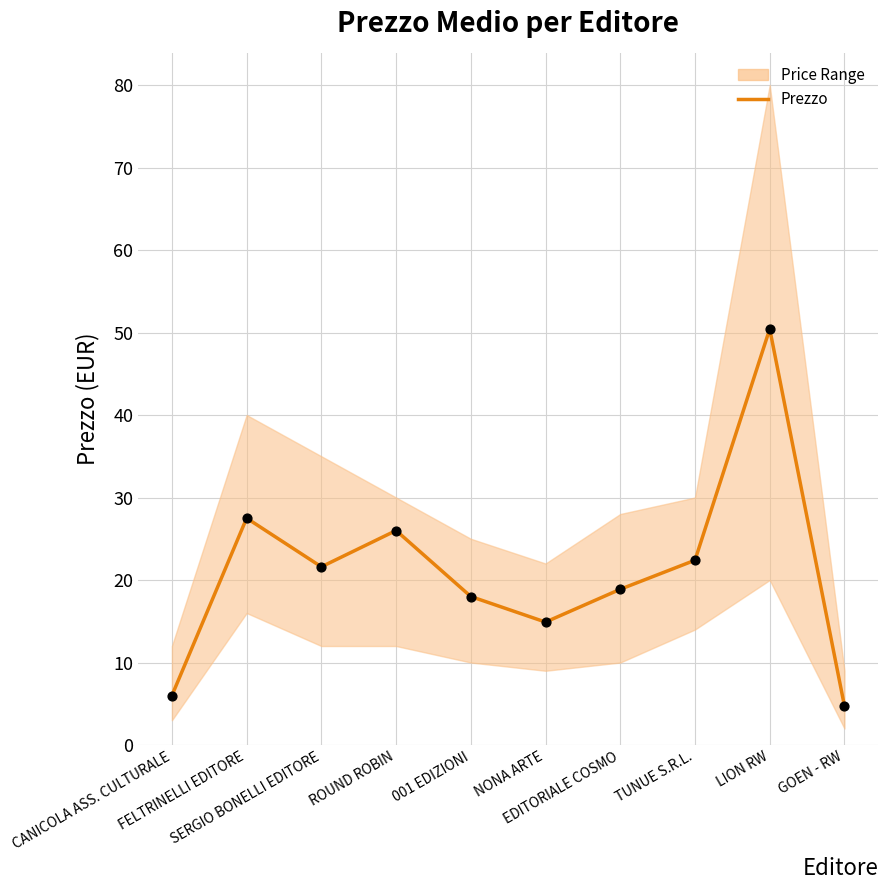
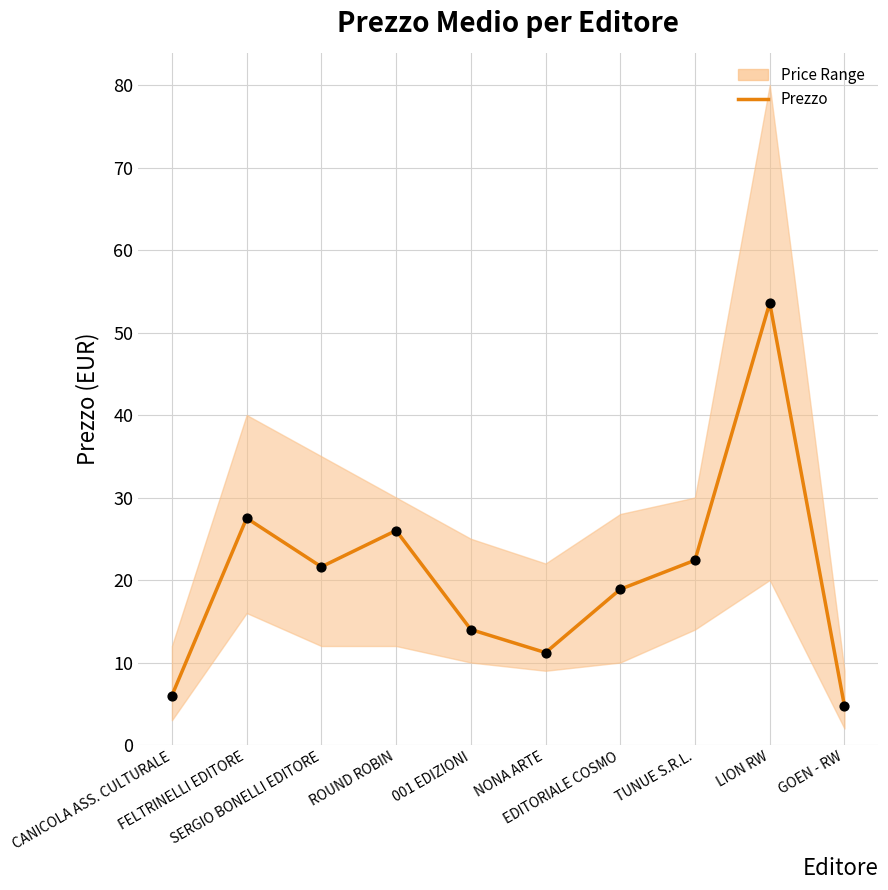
  {
    "Prezzo": {
      "CANICOLA ASS. CULTURALE": 6,
      "FELTRINELLI EDITORE": 28,
      "SERGIO BONELLI EDITORE": 22,
      "ROUND ROBIN": 26,
-     "001 EDIZIONI": 18,
-     "NONA ARTE": 15,
+     "001 EDIZIONI": 14,
+     "NONA ARTE": 11,
      "EDITORIALE COSMO": 19,
      "TUNUE S.R.L.": 22,
-     "LION RW": 50,
+     "LION RW": 54,
      "GOEN - RW": 5
    }
  }
